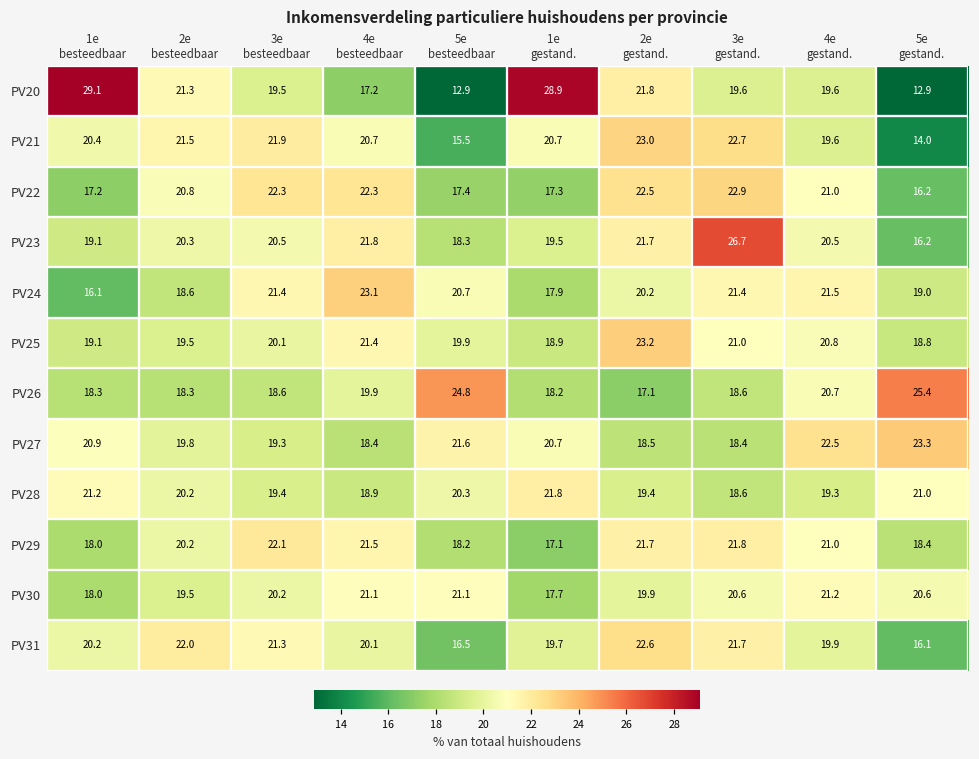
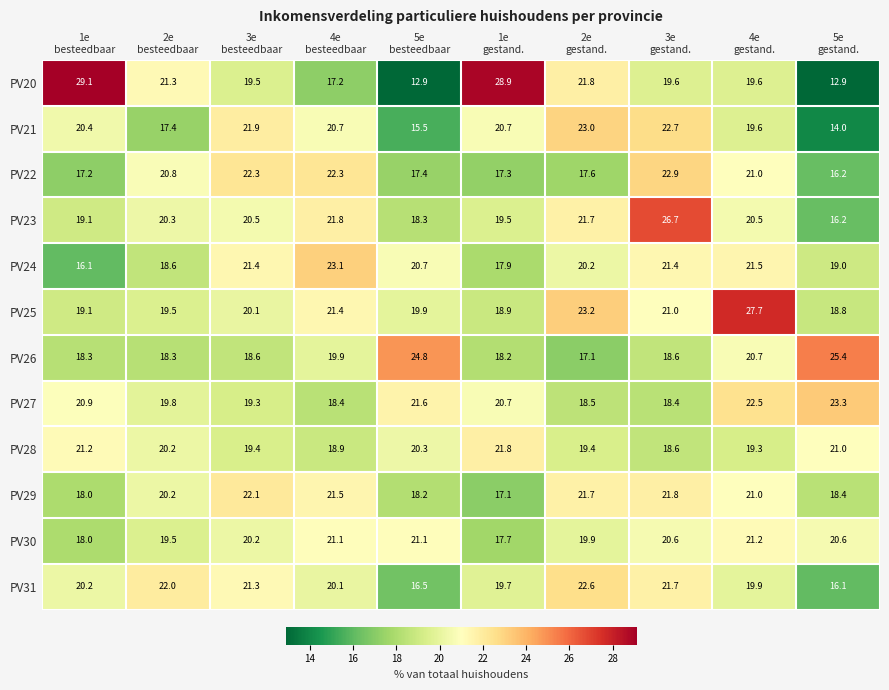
  {
    "PV20": {
      "1e besteedbaar": 29.1,
      "2e besteedbaar": 21.3,
      "3e besteedbaar": 19.5,
      "4e besteedbaar": 17.2,
      "5e besteedbaar": 12.9,
      "1e gestand.": 28.9,
      "2e gestand.": 21.8,
      "3e gestand.": 19.6,
      "4e gestand.": 19.6,
      "5e gestand.": 12.9
    },
    "PV21": {
      "1e besteedbaar": 20.4,
-     "2e besteedbaar": 21.5,
+     "2e besteedbaar": 17.4,
      "3e besteedbaar": 21.9,
      "4e besteedbaar": 20.7,
      "5e besteedbaar": 15.5,
      "1e gestand.": 20.7,
      "2e gestand.": 23.0,
      "3e gestand.": 22.7,
      "4e gestand.": 19.6,
      "5e gestand.": 14.0
    },
    "PV22": {
      "1e besteedbaar": 17.2,
      "2e besteedbaar": 20.8,
      "3e besteedbaar": 22.3,
      "4e besteedbaar": 22.3,
      "5e besteedbaar": 17.4,
      "1e gestand.": 17.3,
-     "2e gestand.": 22.5,
+     "2e gestand.": 17.6,
      "3e gestand.": 22.9,
      "4e gestand.": 21.0,
      "5e gestand.": 16.2
    },
    "PV23": {
      "1e besteedbaar": 19.1,
      "2e besteedbaar": 20.3,
      "3e besteedbaar": 20.5,
      "4e besteedbaar": 21.8,
      "5e besteedbaar": 18.3,
      "1e gestand.": 19.5,
      "2e gestand.": 21.7,
      "3e gestand.": 26.7,
      "4e gestand.": 20.5,
      "5e gestand.": 16.2
    },
    "PV24": {
      "1e besteedbaar": 16.1,
      "2e besteedbaar": 18.6,
      "3e besteedbaar": 21.4,
      "4e besteedbaar": 23.1,
      "5e besteedbaar": 20.7,
      "1e gestand.": 17.9,
      "2e gestand.": 20.2,
      "3e gestand.": 21.4,
      "4e gestand.": 21.5,
      "5e gestand.": 19.0
    },
    "PV25": {
      "1e besteedbaar": 19.1,
      "2e besteedbaar": 19.5,
      "3e besteedbaar": 20.1,
      "4e besteedbaar": 21.4,
      "5e besteedbaar": 19.9,
      "1e gestand.": 18.9,
      "2e gestand.": 23.2,
      "3e gestand.": 21.0,
-     "4e gestand.": 20.8,
+     "4e gestand.": 27.7,
      "5e gestand.": 18.8
    },
    "PV26": {
      "1e besteedbaar": 18.3,
      "2e besteedbaar": 18.3,
      "3e besteedbaar": 18.6,
      "4e besteedbaar": 19.9,
      "5e besteedbaar": 24.8,
      "1e gestand.": 18.2,
      "2e gestand.": 17.1,
      "3e gestand.": 18.6,
      "4e gestand.": 20.7,
      "5e gestand.": 25.4
    },
    "PV27": {
      "1e besteedbaar": 20.9,
      "2e besteedbaar": 19.8,
      "3e besteedbaar": 19.3,
      "4e besteedbaar": 18.4,
      "5e besteedbaar": 21.6,
      "1e gestand.": 20.7,
      "2e gestand.": 18.5,
      "3e gestand.": 18.4,
      "4e gestand.": 22.5,
      "5e gestand.": 23.3
    },
    "PV28": {
      "1e besteedbaar": 21.2,
      "2e besteedbaar": 20.2,
      "3e besteedbaar": 19.4,
      "4e besteedbaar": 18.9,
      "5e besteedbaar": 20.3,
      "1e gestand.": 21.8,
      "2e gestand.": 19.4,
      "3e gestand.": 18.6,
      "4e gestand.": 19.3,
      "5e gestand.": 21.0
    },
    "PV29": {
      "1e besteedbaar": 18.0,
      "2e besteedbaar": 20.2,
      "3e besteedbaar": 22.1,
      "4e besteedbaar": 21.5,
      "5e besteedbaar": 18.2,
      "1e gestand.": 17.1,
      "2e gestand.": 21.7,
      "3e gestand.": 21.8,
      "4e gestand.": 21.0,
      "5e gestand.": 18.4
    },
    "PV30": {
      "1e besteedbaar": 18.0,
      "2e besteedbaar": 19.5,
      "3e besteedbaar": 20.2,
      "4e besteedbaar": 21.1,
      "5e besteedbaar": 21.1,
      "1e gestand.": 17.7,
      "2e gestand.": 19.9,
      "3e gestand.": 20.6,
      "4e gestand.": 21.2,
      "5e gestand.": 20.6
    },
    "PV31": {
      "1e besteedbaar": 20.2,
      "2e besteedbaar": 22.0,
      "3e besteedbaar": 21.3,
      "4e besteedbaar": 20.1,
      "5e besteedbaar": 16.5,
      "1e gestand.": 19.7,
      "2e gestand.": 22.6,
      "3e gestand.": 21.7,
      "4e gestand.": 19.9,
      "5e gestand.": 16.1
    }
  }
